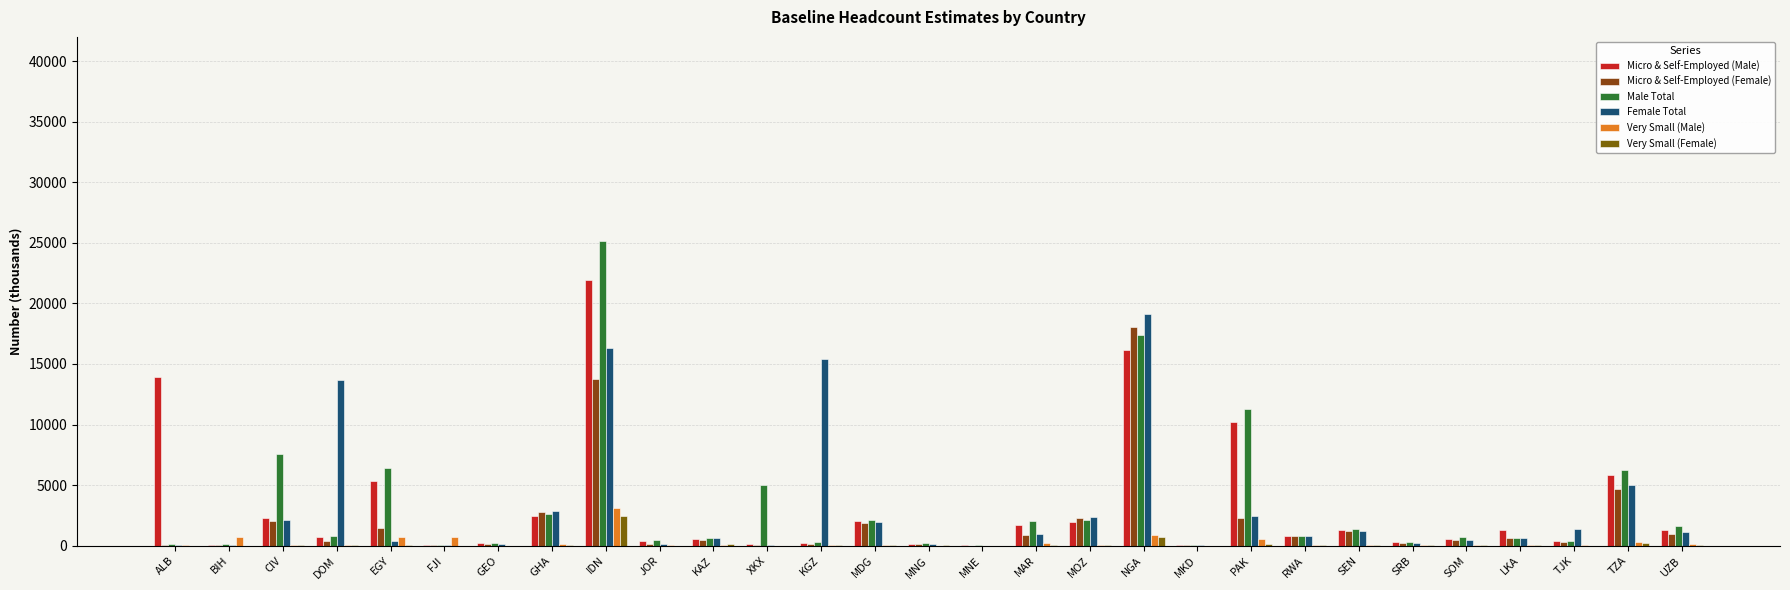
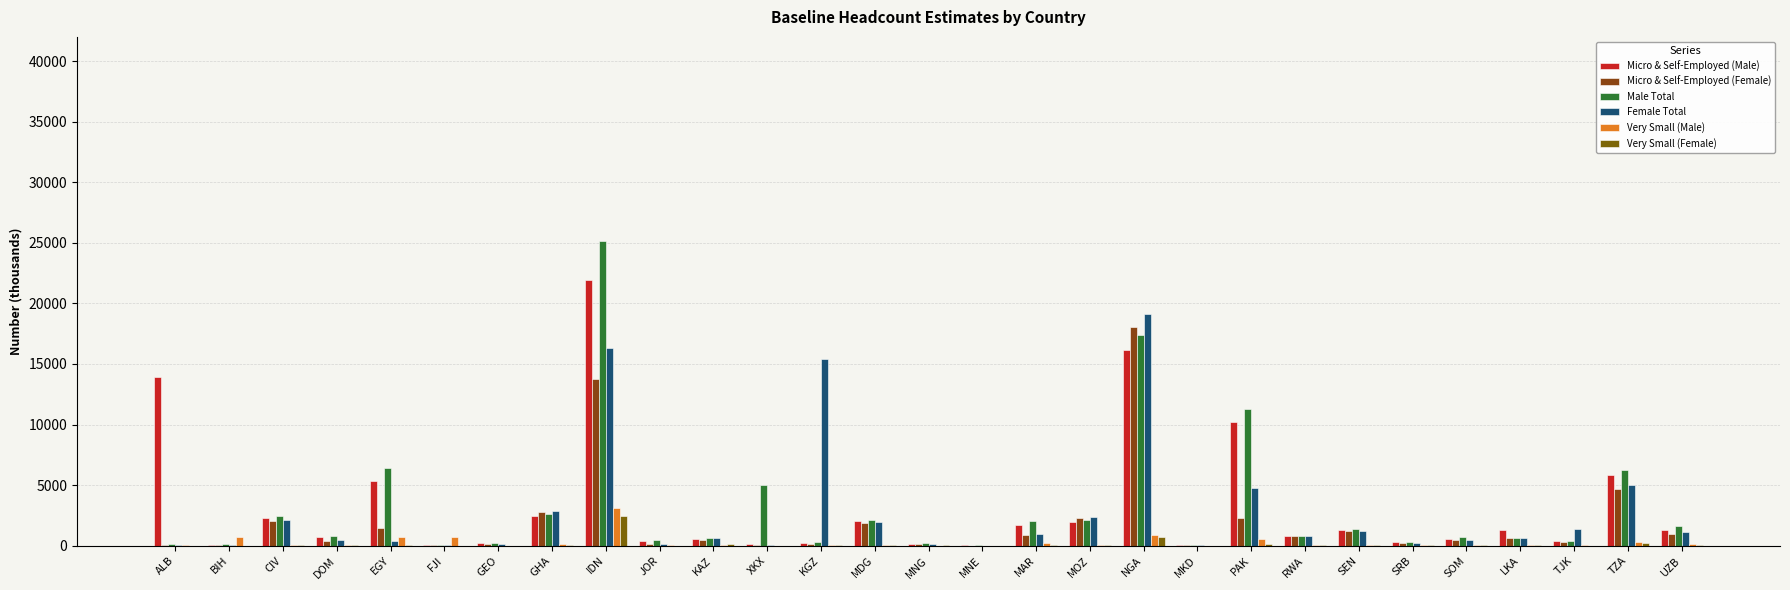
  {
    "Micro & Self-Employed (Male)": {
      "ALB": 13900,
      "CIV": 2300,
      "DOM": 700,
      "EGY": 5300,
      "GHA": 2400,
      "IDN": 21900,
      "JOR": 400,
      "KAZ": 500,
      "KGZ": 200,
      "MDG": 2000,
      "MAR": 1700,
      "MOZ": 2000,
      "NGA": 16200,
      "PAK": 10200,
      "RWA": 800,
      "SEN": 1300,
      "SRB": 300,
      "SOM": 600,
      "LKA": 1300,
      "TJK": 300,
      "TZA": 5900,
      "UZB": 1300
    },
    "Male Total": {
-     "CIV": 7600,
+     "CIV": 2500,
      "DOM": 800,
      "EGY": 6500,
      "GEO": 200,
      "GHA": 2600,
      "IDN": 25200,
      "JOR": 400,
      "KAZ": 700,
      "XKX": 5000,
      "KGZ": 300,
      "MDG": 2100,
      "MAR": 2000,
      "MOZ": 2100,
      "NGA": 17400,
      "PAK": 11200,
      "RWA": 800,
      "SEN": 1400,
      "SRB": 300,
      "SOM": 700,
      "LKA": 700,
      "TJK": 400,
      "TZA": 6300,
      "UZB": 1600
    },
    "Female Total": {
      "CIV": 2100,
-     "DOM": 13700,
+     "DOM": 400,
      "EGY": 400,
      "GHA": 2900,
      "IDN": 16300,
      "KAZ": 600,
      "KGZ": 15400,
      "MDG": 2000,
      "MAR": 1000,
      "MOZ": 2400,
      "NGA": 19100,
-     "PAK": 2500,
+     "PAK": 4700,
      "RWA": 800,
      "SEN": 1200,
      "SRB": 300,
      "SOM": 500,
      "LKA": 700,
      "TJK": 1400,
      "TZA": 5000,
      "UZB": 1100
    },
    "Very Small (Male)": {
      "BIH": 700,
      "EGY": 700,
      "FJI": 700,
      "IDN": 3100,
      "MAR": 200,
      "NGA": 900,
      "PAK": 500,
      "TZA": 300
    }
  }
